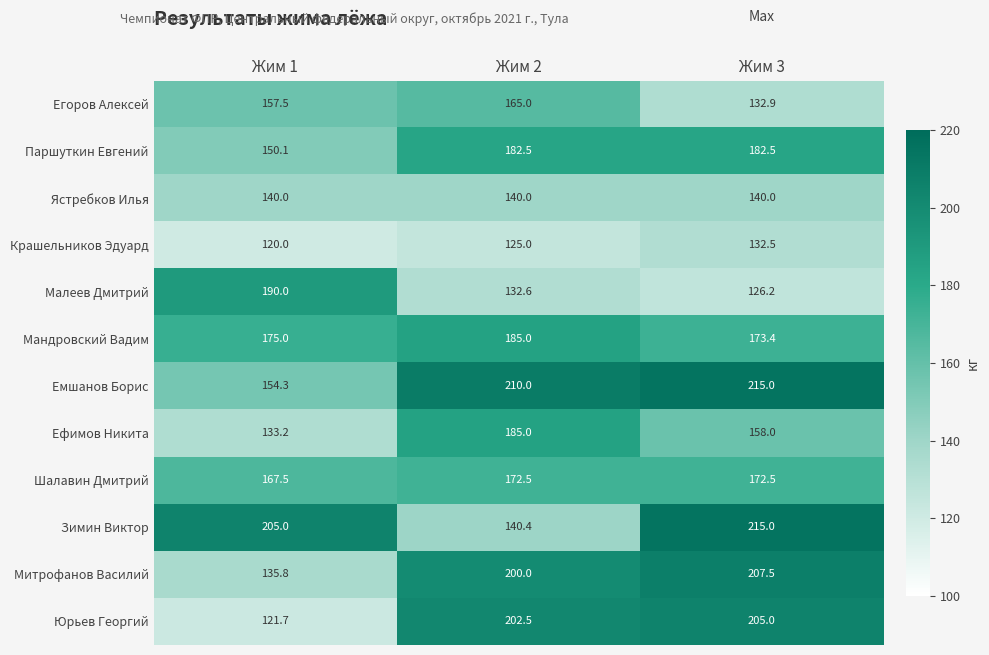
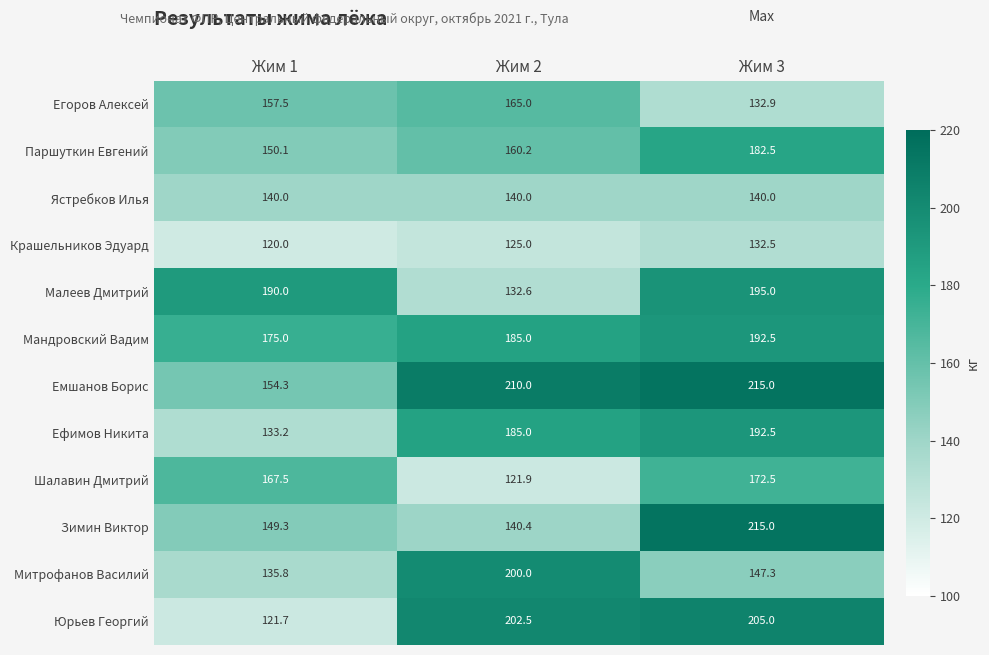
  {
    "Егоров Алексей": {
      "Жим 1": 157.5,
      "Жим 2": 165.0,
      "Жим 3": 132.9
    },
    "Паршуткин Евгений": {
      "Жим 1": 150.1,
-     "Жим 2": 182.5,
+     "Жим 2": 160.2,
      "Жим 3": 182.5
    },
    "Ястребков Илья": {
      "Жим 1": 140.0,
      "Жим 2": 140.0,
      "Жим 3": 140.0
    },
    "Крашельников Эдуард": {
      "Жим 1": 120.0,
      "Жим 2": 125.0,
      "Жим 3": 132.5
    },
    "Малеев Дмитрий": {
      "Жим 1": 190.0,
      "Жим 2": 132.6,
-     "Жим 3": 126.2
+     "Жим 3": 195.0
    },
    "Мандровский Вадим": {
      "Жим 1": 175.0,
      "Жим 2": 185.0,
-     "Жим 3": 173.4
+     "Жим 3": 192.5
    },
    "Емшанов Борис": {
      "Жим 1": 154.3,
      "Жим 2": 210.0,
      "Жим 3": 215.0
    },
    "Ефимов Никита": {
      "Жим 1": 133.2,
      "Жим 2": 185.0,
-     "Жим 3": 158.0
+     "Жим 3": 192.5
    },
    "Шалавин Дмитрий": {
      "Жим 1": 167.5,
-     "Жим 2": 172.5,
+     "Жим 2": 121.9,
      "Жим 3": 172.5
    },
    "Зимин Виктор": {
-     "Жим 1": 205.0,
+     "Жим 1": 149.3,
      "Жим 2": 140.4,
      "Жим 3": 215.0
    },
    "Митрофанов Василий": {
      "Жим 1": 135.8,
      "Жим 2": 200.0,
-     "Жим 3": 207.5
+     "Жим 3": 147.3
    },
    "Юрьев Георгий": {
      "Жим 1": 121.7,
      "Жим 2": 202.5,
      "Жим 3": 205.0
    }
  }
